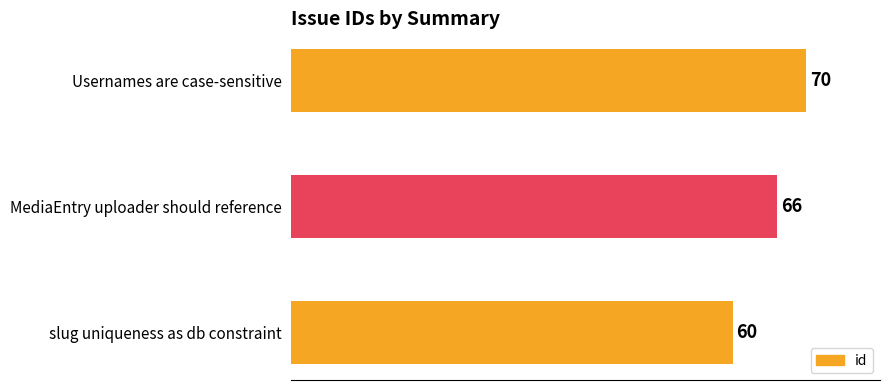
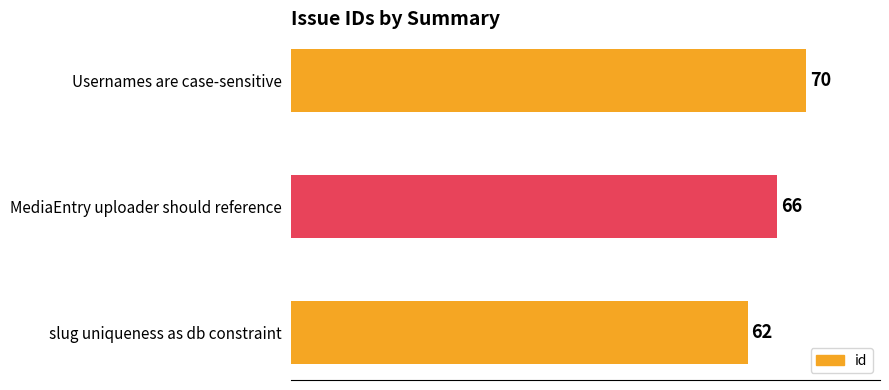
  {
    "Usernames are case-sensitive": 70,
    "MediaEntry uploader should reference": 66,
-   "slug uniqueness as db constraint": 60
+   "slug uniqueness as db constraint": 62
  }
